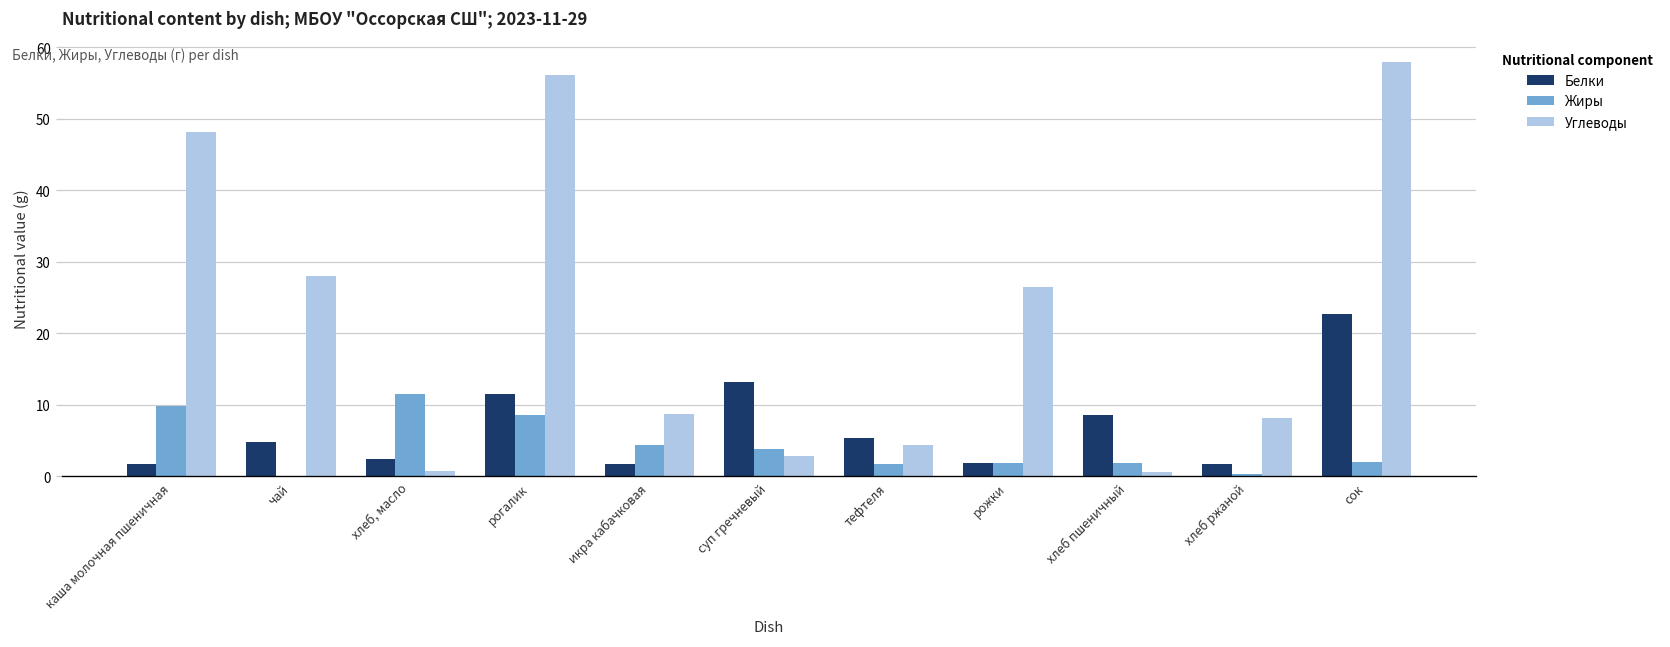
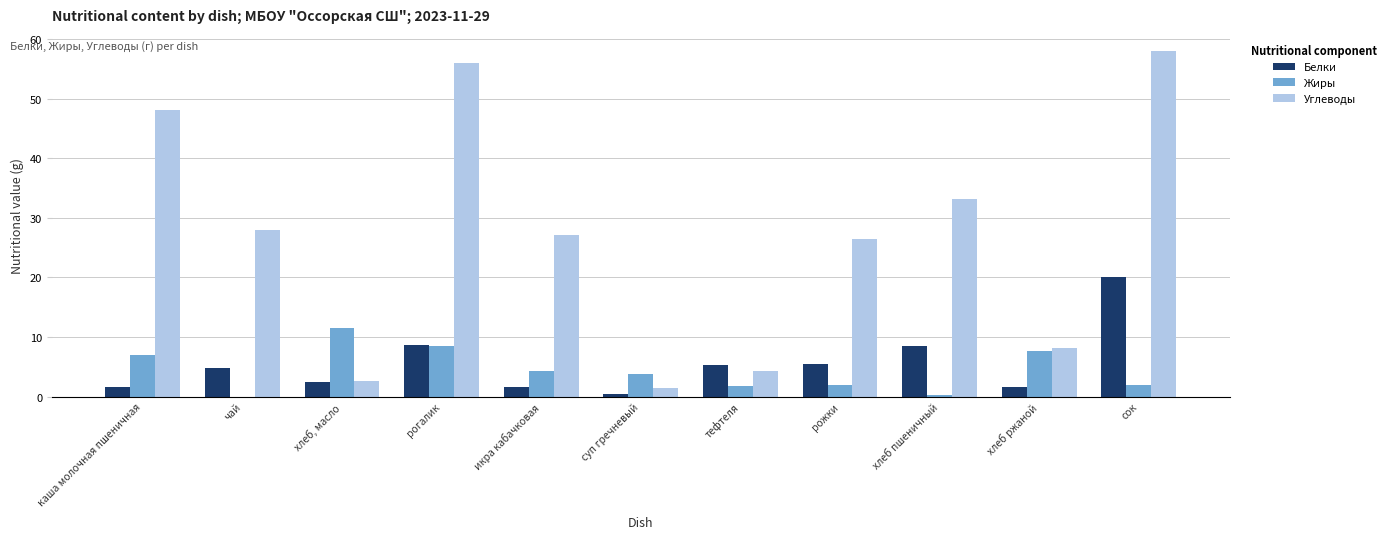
  {
    "Белки": {
      "каша молочная пшеничная": 2,
      "чай": 5,
      "хлеб, масло": 2,
-     "рогалик": 12,
+     "рогалик": 9,
      "икра кабачковая": 2,
-     "суп гречневый": 13,
+     "суп гречневый": 0,
      "тефтеля": 5,
-     "рожки": 2,
+     "рожки": 6,
      "хлеб пшеничный": 9,
      "хлеб ржаной": 2,
-     "сок": 23
+     "сок": 20
    },
    "Жиры": {
-     "каша молочная пшеничная": 10,
+     "каша молочная пшеничная": 7,
      "чай": 0,
      "хлеб, масло": 12,
      "рогалик": 9,
      "икра кабачковая": 4,
      "суп гречневый": 4,
      "тефтеля": 2,
      "рожки": 2,
-     "хлеб пшеничный": 2,
-     "хлеб ржаной": 0,
+     "хлеб пшеничный": 0,
+     "хлеб ржаной": 8,
      "сок": 2
    },
    "Углеводы": {
      "каша молочная пшеничная": 48,
      "чай": 28,
-     "хлеб, масло": 1,
+     "хлеб, масло": 3,
      "рогалик": 56,
-     "икра кабачковая": 9,
-     "суп гречневый": 3,
+     "икра кабачковая": 27,
+     "суп гречневый": 1,
      "тефтеля": 4,
      "рожки": 26,
-     "хлеб пшеничный": 1,
+     "хлеб пшеничный": 33,
      "хлеб ржаной": 8,
      "сок": 58
    }
  }
